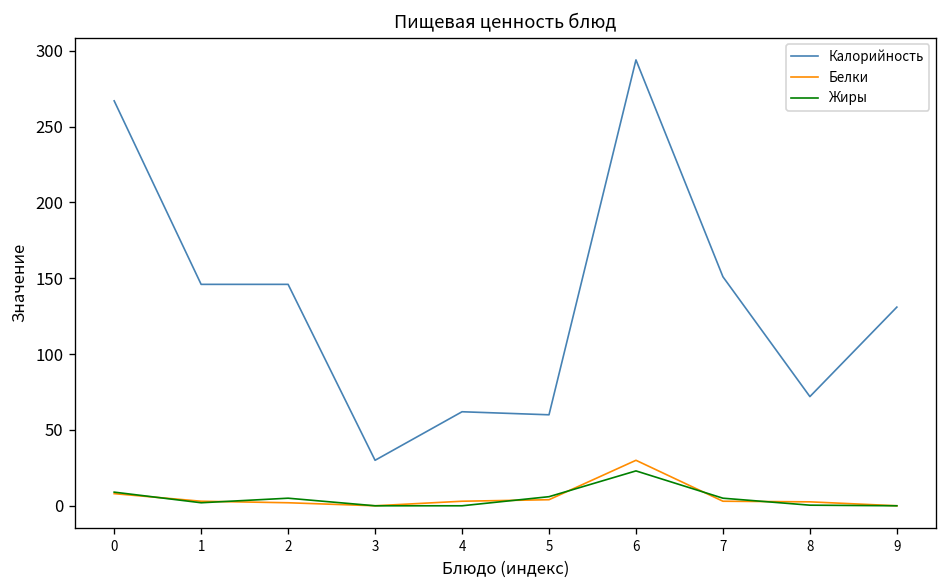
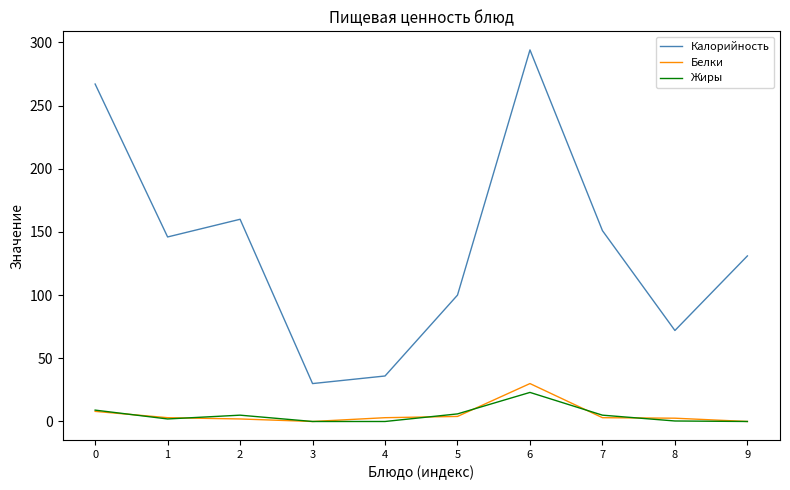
  {
    "Калорийность": {
      "0": 267,
      "1": 146,
-     "2": 146,
+     "2": 160,
      "3": 30,
-     "4": 62,
-     "5": 60,
+     "4": 36,
+     "5": 100,
      "6": 294,
      "7": 151,
      "8": 72,
      "9": 131
    },
    "Белки": {
      "2": 2,
      "4": 3,
      "6": 30,
      "8": 3
    },
    "Жиры": {
      "2": 5,
      "4": 0,
      "6": 23,
      "8": 0
    }
  }
